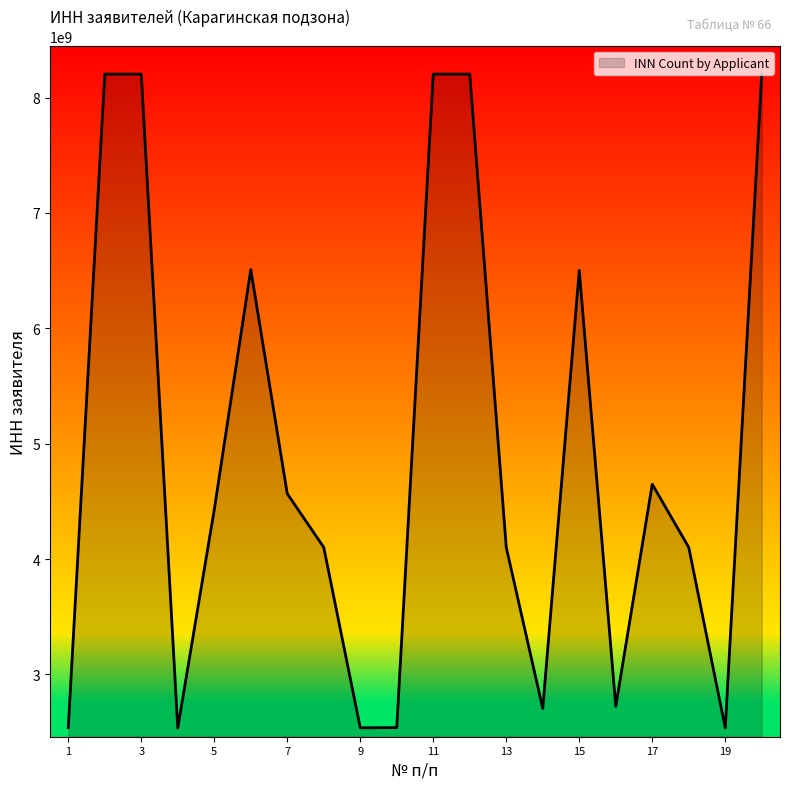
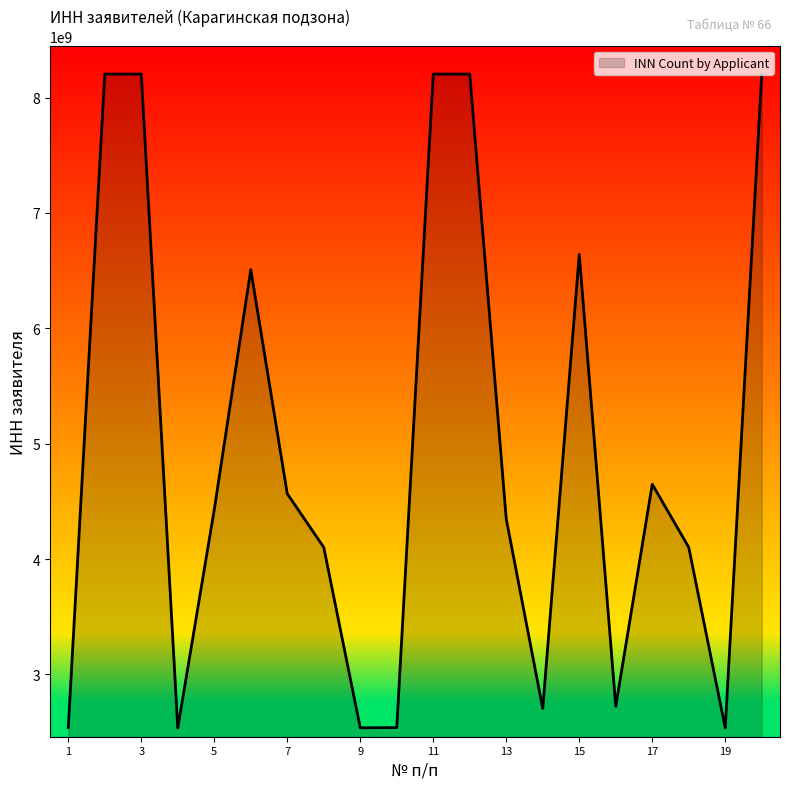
  {
    "1": 2540000000,
    "3": 8200000000,
    "5": 4430000000,
    "7": 4570000000,
    "9": 2540000000,
    "11": 8200000000,
-   "13": 4100000000,
-   "15": 6500000000,
+   "13": 4350000000,
+   "15": 6640000000,
    "17": 4650000000,
    "19": 2540000000
  }
